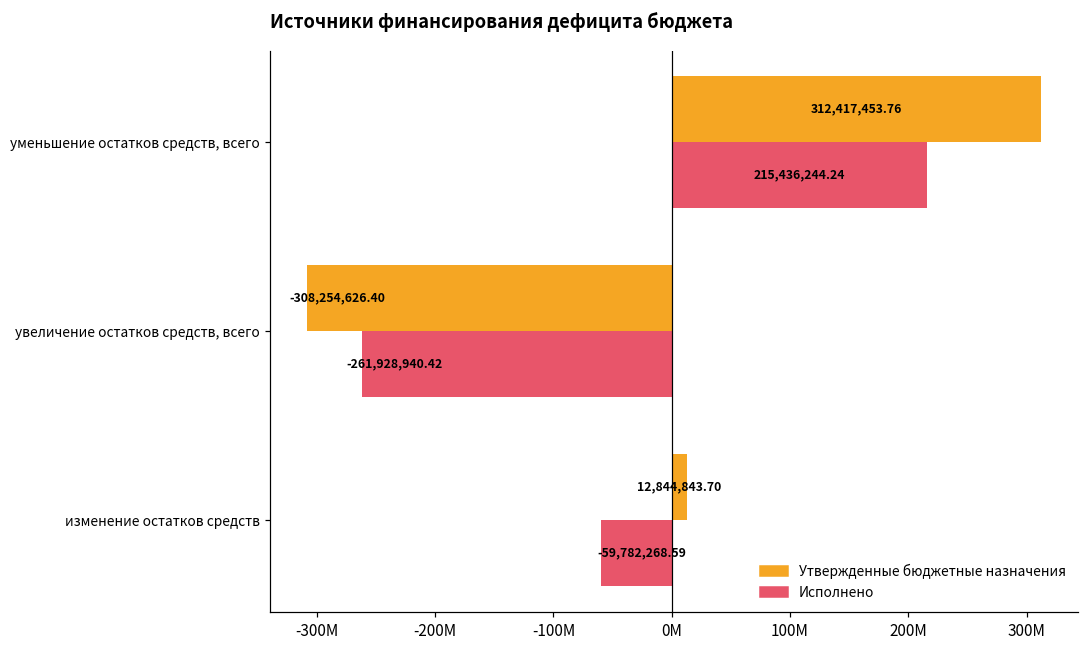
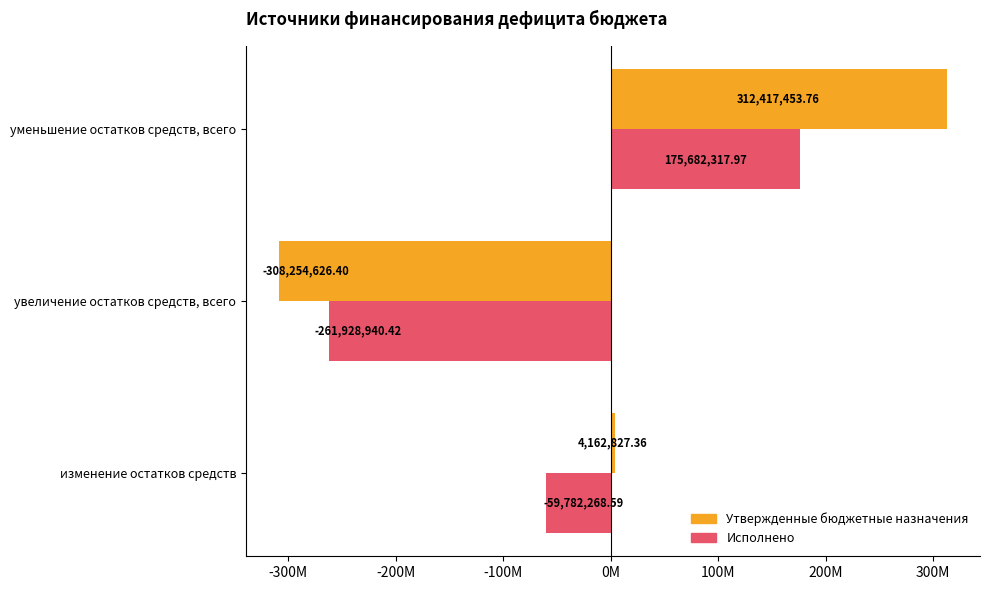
  {
    "Утвержденные бюджетные назначения": {
      "уменьшение остатков средств, всего": "312,417,453.76",
      "увеличение остатков средств, всего": "-308,254,626.40",
-     "изменение остатков средств": "12,844,843.70"
+     "изменение остатков средств": "4,162,827.36"
    },
    "Исполнено": {
-     "уменьшение остатков средств, всего": "215,436,244.24",
+     "уменьшение остатков средств, всего": "175,682,317.97",
      "увеличение остатков средств, всего": "-261,928,940.42",
      "изменение остатков средств": "-59,782,268.59"
    }
  }
